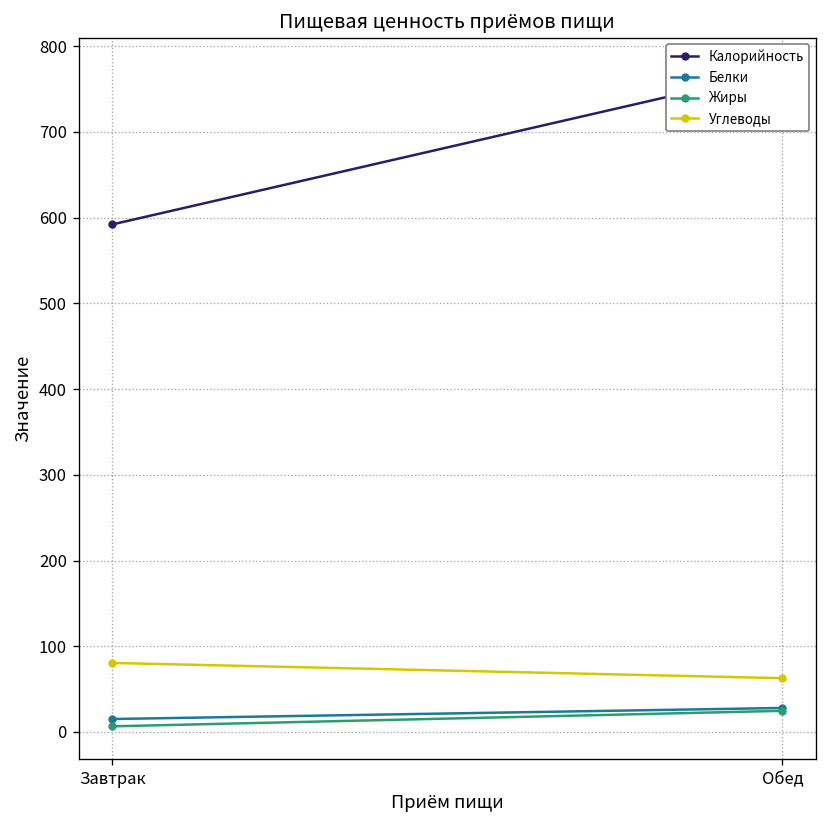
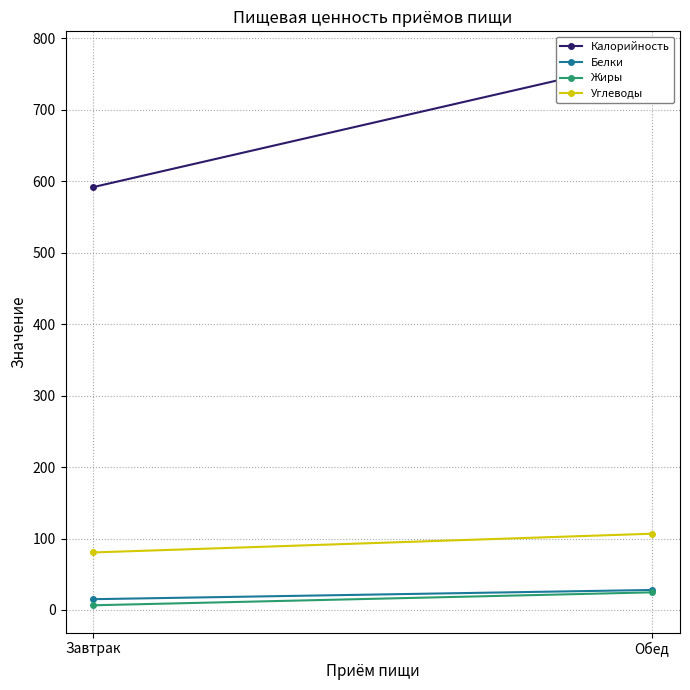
  {
    "Калорийность": {
      "Завтрак": 590
    },
    "Углеводы": {
      "Завтрак": 80,
-     "Обед": 60
+     "Обед": 110
    }
  }
